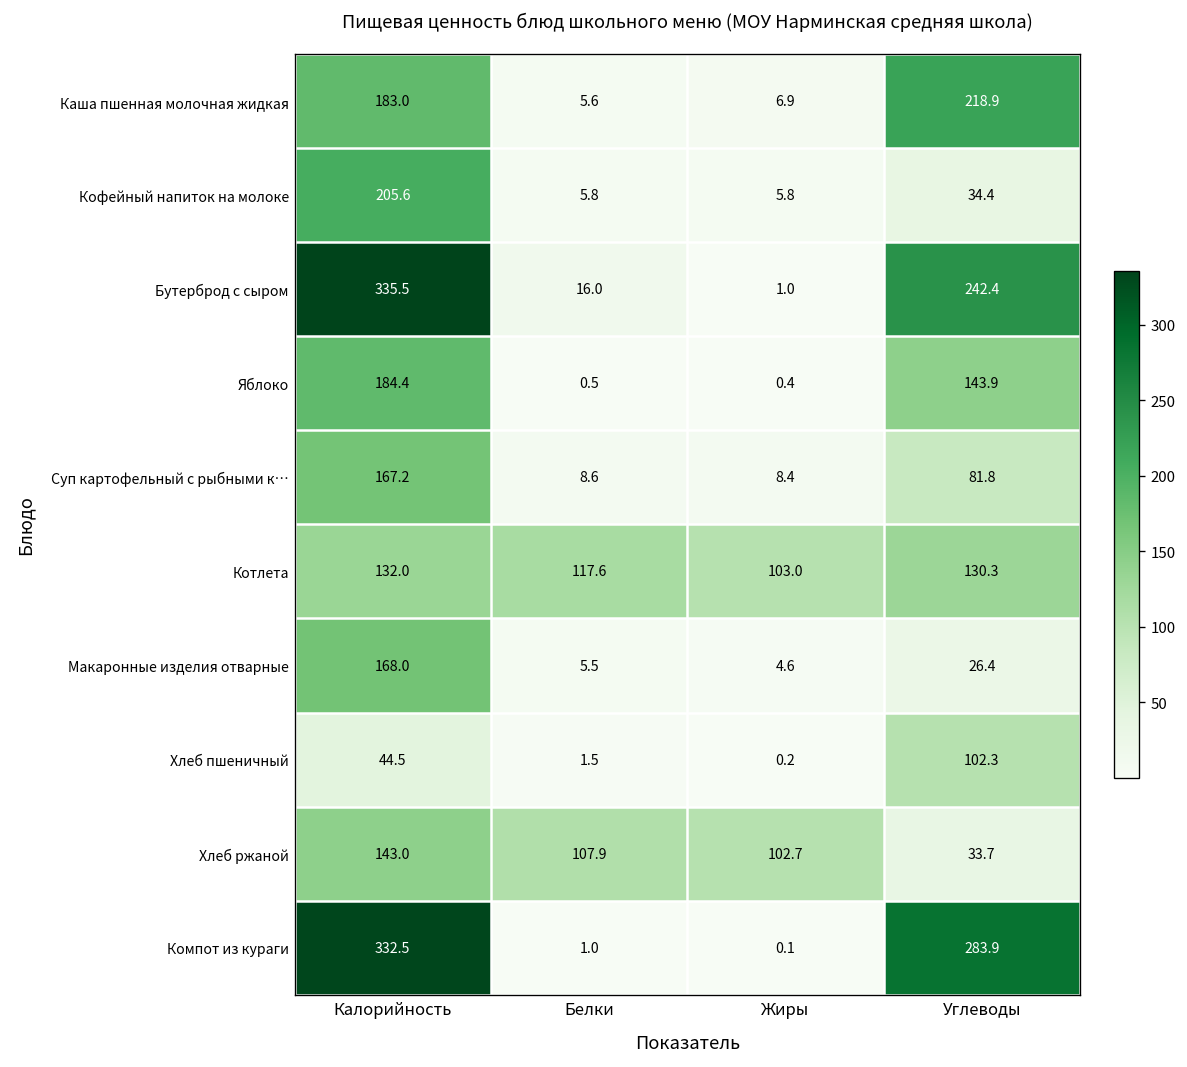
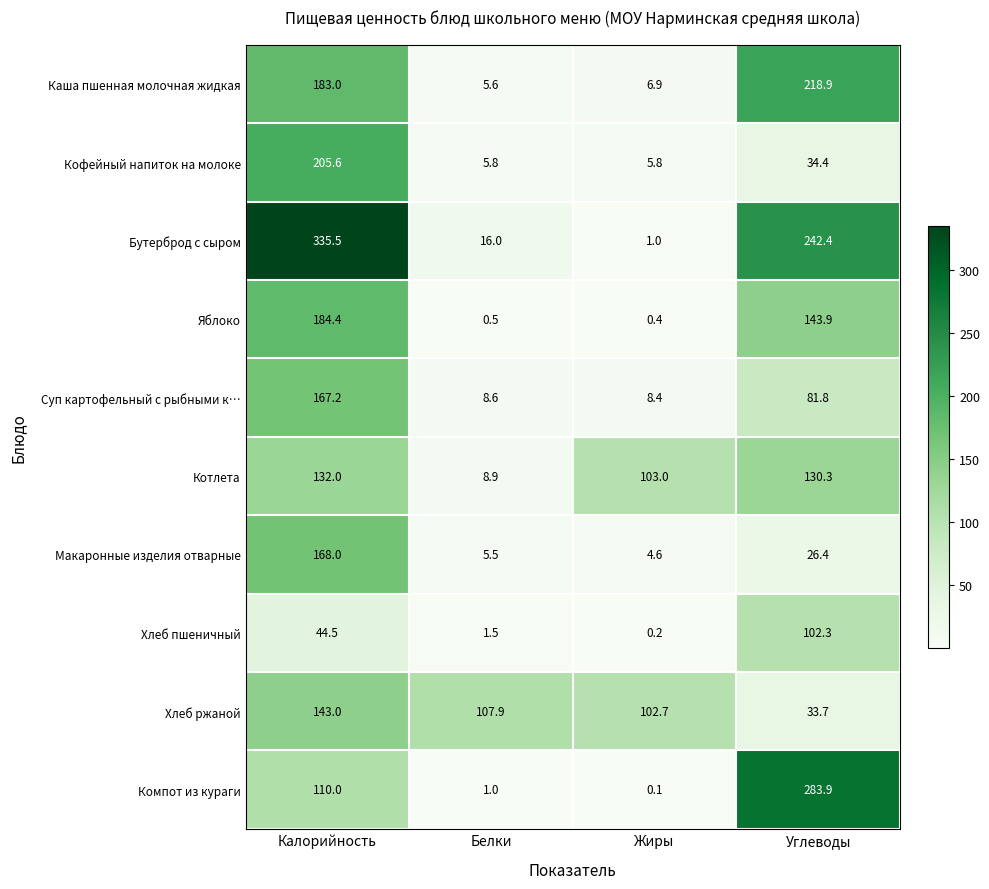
  {
    "Каша пшенная молочная жидкая": {
      "Калорийность": 183.0,
      "Белки": 5.6,
      "Жиры": 6.9,
      "Углеводы": 218.9
    },
    "Кофейный напиток на молоке": {
      "Калорийность": 205.6,
      "Белки": 5.8,
      "Жиры": 5.8,
      "Углеводы": 34.4
    },
    "Бутерброд с сыром": {
      "Калорийность": 335.5,
      "Белки": 16.0,
      "Жиры": 1.0,
      "Углеводы": 242.4
    },
    "Яблоко": {
      "Калорийность": 184.4,
      "Белки": 0.5,
      "Жиры": 0.4,
      "Углеводы": 143.9
    },
    "Суп картофельный с рыбными к…": {
      "Калорийность": 167.2,
      "Белки": 8.6,
      "Жиры": 8.4,
      "Углеводы": 81.8
    },
    "Котлета": {
      "Калорийность": 132.0,
-     "Белки": 117.6,
+     "Белки": 8.9,
      "Жиры": 103.0,
      "Углеводы": 130.3
    },
    "Макаронные изделия отварные": {
      "Калорийность": 168.0,
      "Белки": 5.5,
      "Жиры": 4.6,
      "Углеводы": 26.4
    },
    "Хлеб пшеничный": {
      "Калорийность": 44.5,
      "Белки": 1.5,
      "Жиры": 0.2,
      "Углеводы": 102.3
    },
    "Хлеб ржаной": {
      "Калорийность": 143.0,
      "Белки": 107.9,
      "Жиры": 102.7,
      "Углеводы": 33.7
    },
    "Компот из кураги": {
-     "Калорийность": 332.5,
+     "Калорийность": 110.0,
      "Белки": 1.0,
      "Жиры": 0.1,
      "Углеводы": 283.9
    }
  }
